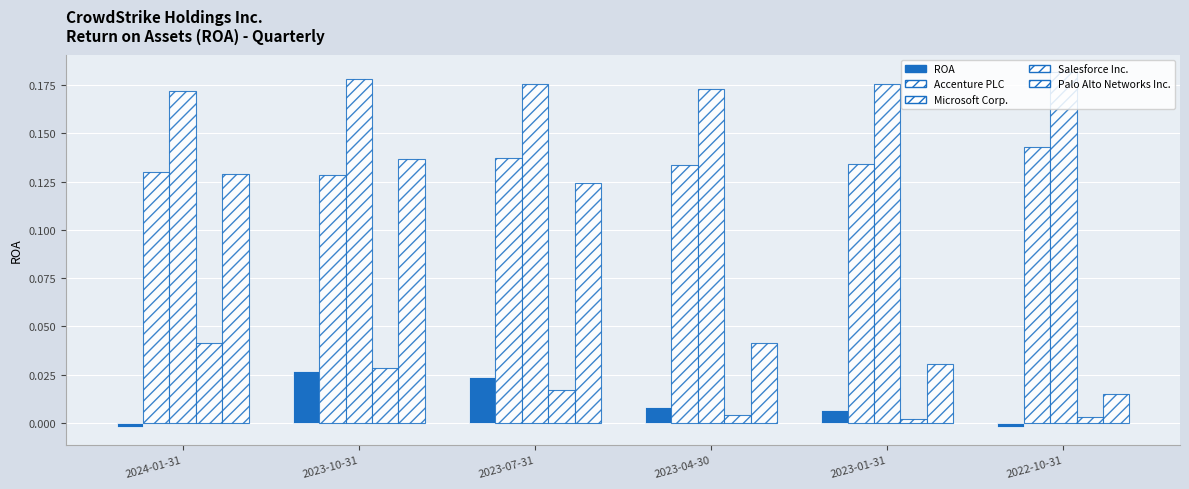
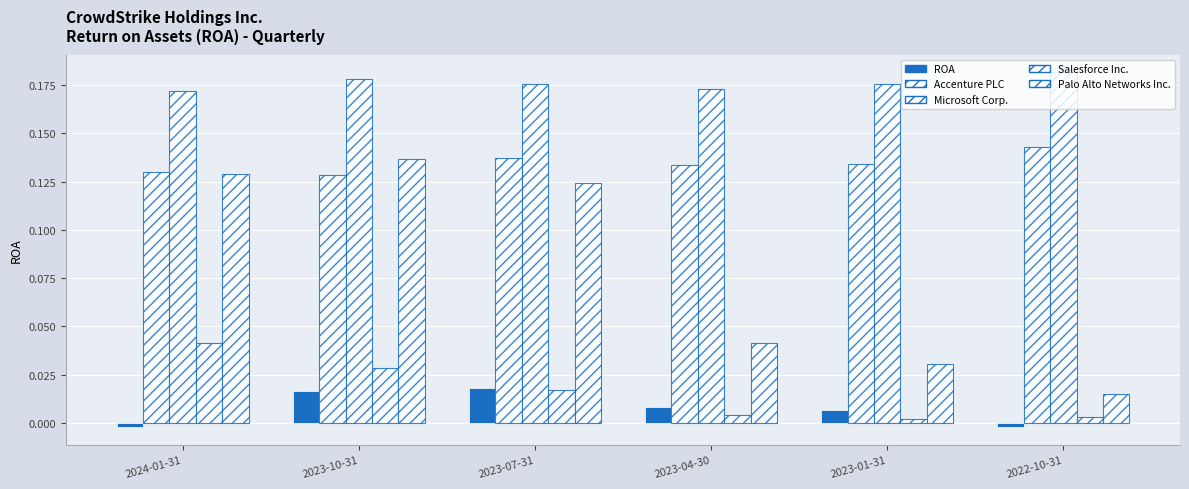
  {
    "ROA": {
      "2024-01-31": -0.002,
-     "2023-10-31": 0.027,
-     "2023-07-31": 0.024,
+     "2023-10-31": 0.016,
+     "2023-07-31": 0.018,
      "2023-04-30": 0.008,
      "2023-01-31": 0.007,
      "2022-10-31": -0.002
    }
  }
